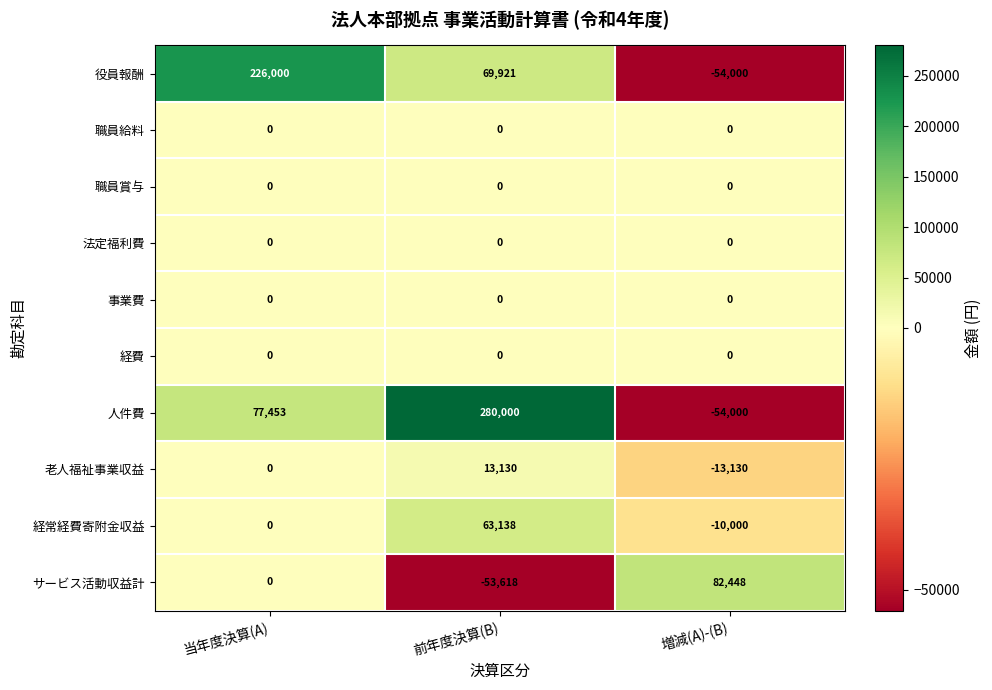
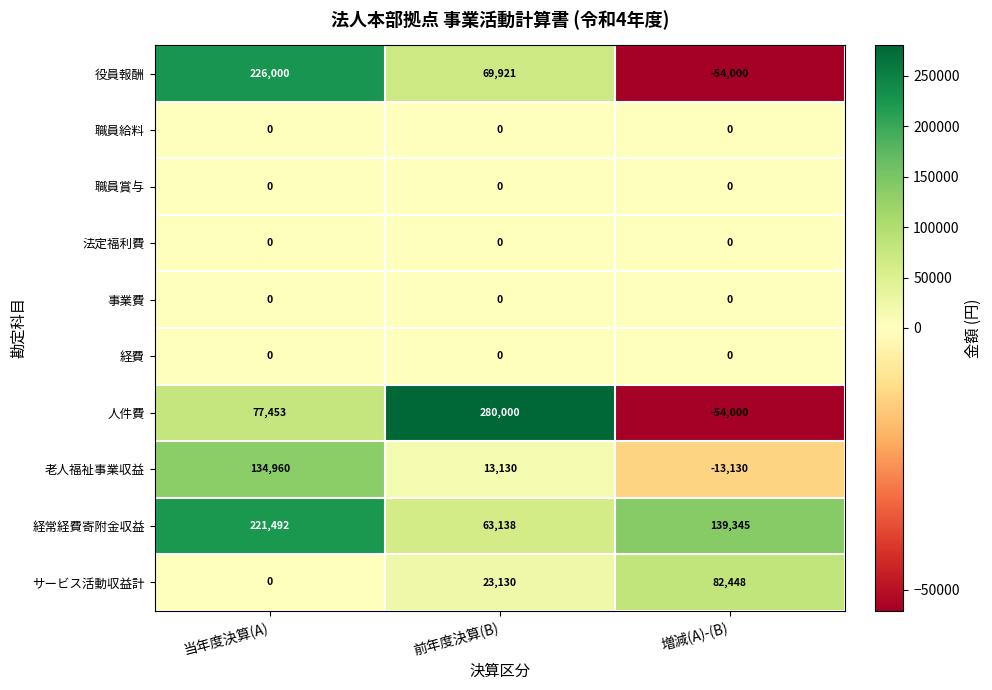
  {
    "役員報酬": {
      "当年度決算(A)": "226,000",
      "前年度決算(B)": "69,921",
      "増減(A)-(B)": "-54,000"
    },
    "職員給料": {
      "当年度決算(A)": "0",
      "前年度決算(B)": "0",
      "増減(A)-(B)": "0"
    },
    "職員賞与": {
      "当年度決算(A)": "0",
      "前年度決算(B)": "0",
      "増減(A)-(B)": "0"
    },
    "法定福利費": {
      "当年度決算(A)": "0",
      "前年度決算(B)": "0",
      "増減(A)-(B)": "0"
    },
    "事業費": {
      "当年度決算(A)": "0",
      "前年度決算(B)": "0",
      "増減(A)-(B)": "0"
    },
    "経費": {
      "当年度決算(A)": "0",
      "前年度決算(B)": "0",
      "増減(A)-(B)": "0"
    },
    "人件費": {
      "当年度決算(A)": "77,453",
      "前年度決算(B)": "280,000",
      "増減(A)-(B)": "-54,000"
    },
    "老人福祉事業収益": {
-     "当年度決算(A)": "0",
+     "当年度決算(A)": "134,960",
      "前年度決算(B)": "13,130",
      "増減(A)-(B)": "-13,130"
    },
    "経常経費寄附金収益": {
-     "当年度決算(A)": "0",
+     "当年度決算(A)": "221,492",
      "前年度決算(B)": "63,138",
-     "増減(A)-(B)": "-10,000"
+     "増減(A)-(B)": "139,345"
    },
    "サービス活動収益計": {
      "当年度決算(A)": "0",
-     "前年度決算(B)": "-53,618",
+     "前年度決算(B)": "23,130",
      "増減(A)-(B)": "82,448"
    }
  }
